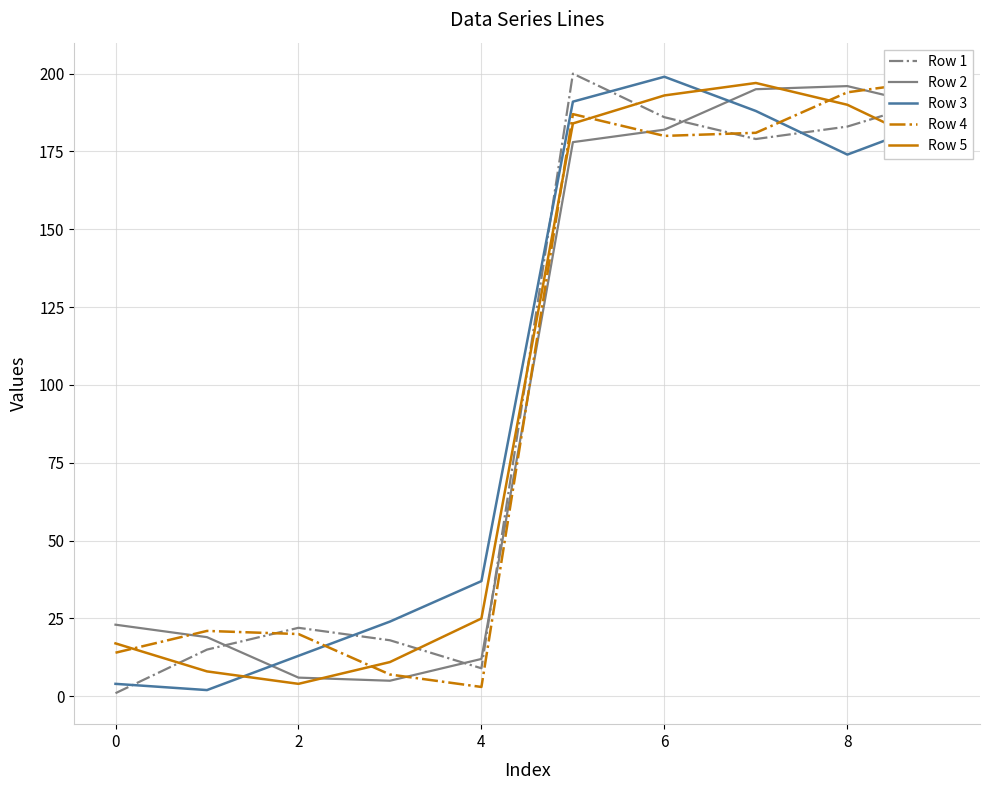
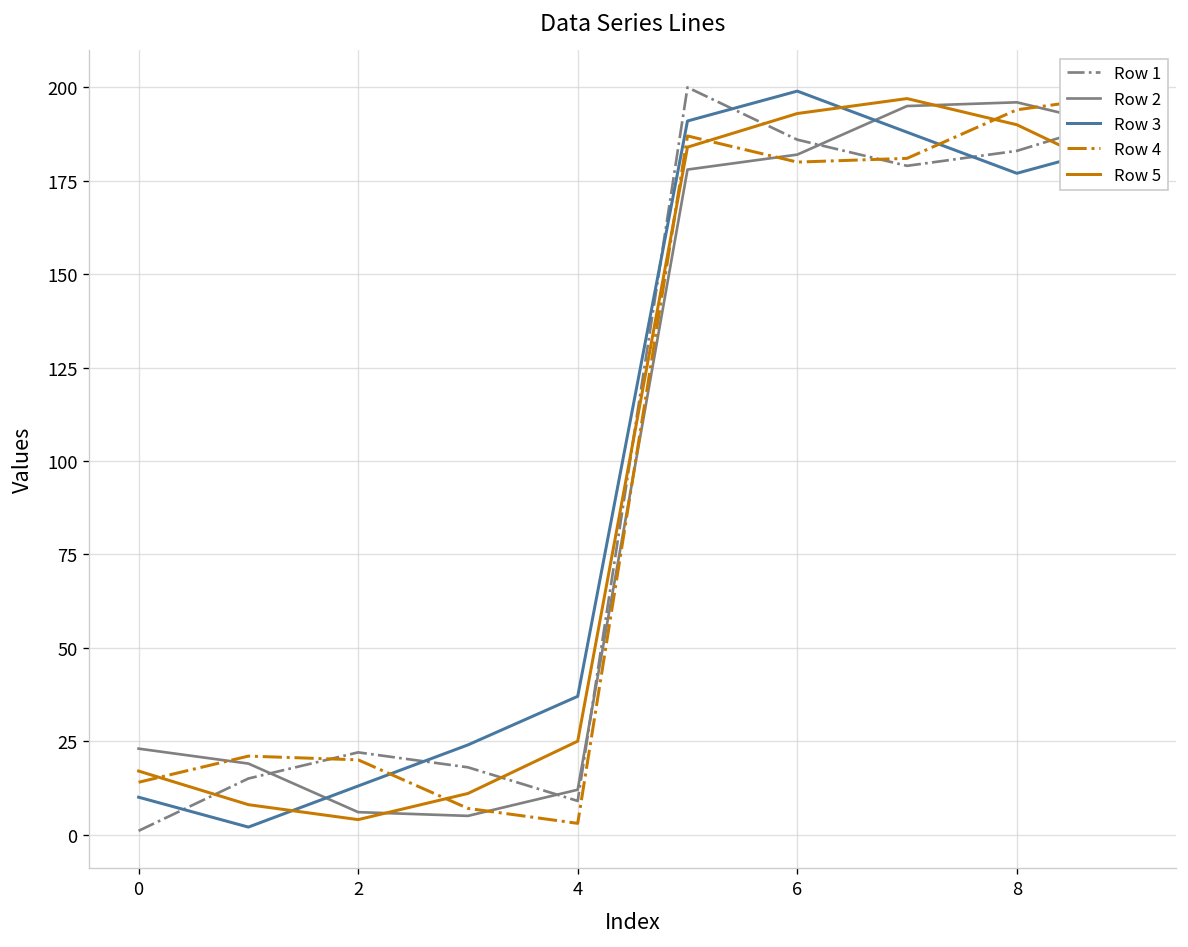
  {
    "Row 3": {
-     "0": 4,
+     "0": 10,
      "2": 13,
      "4": 37,
      "6": 199,
-     "8": 174
+     "8": 177
    }
  }
